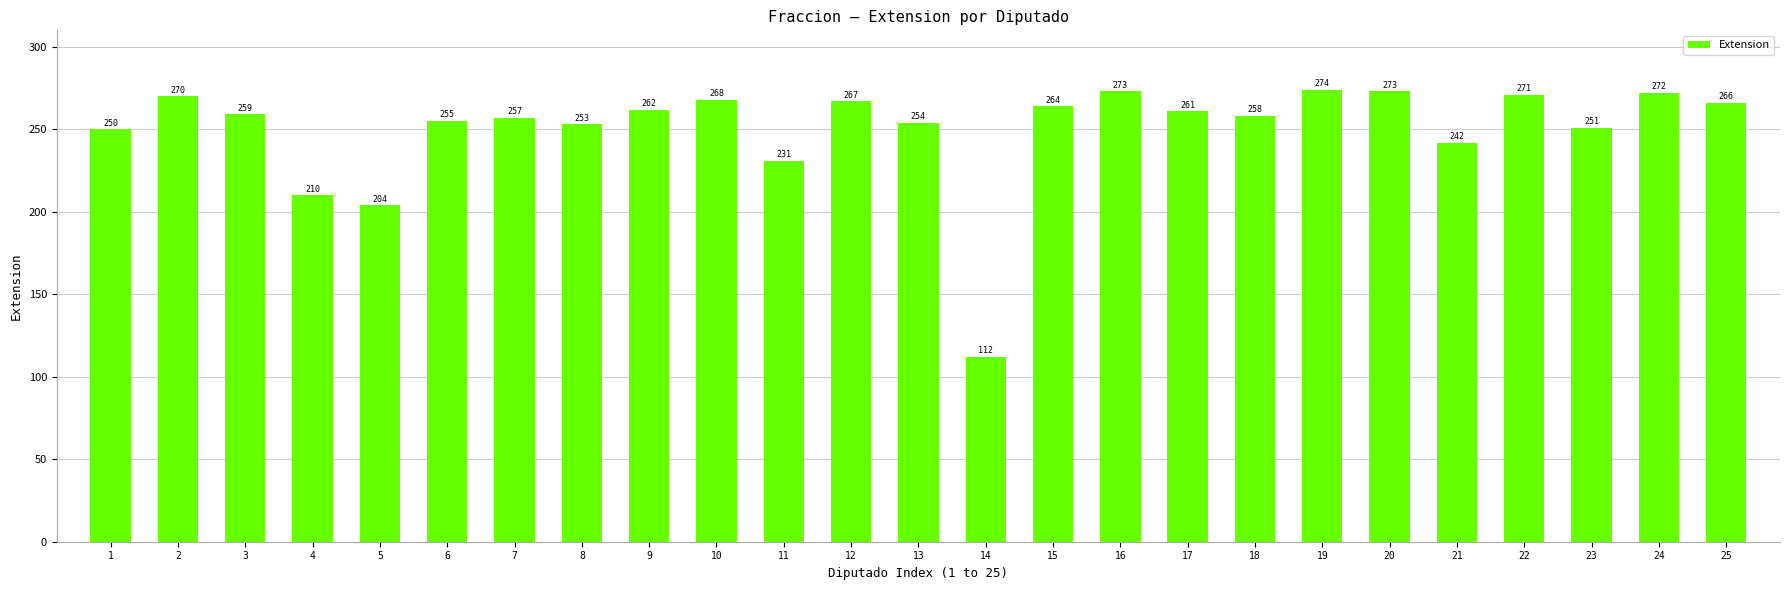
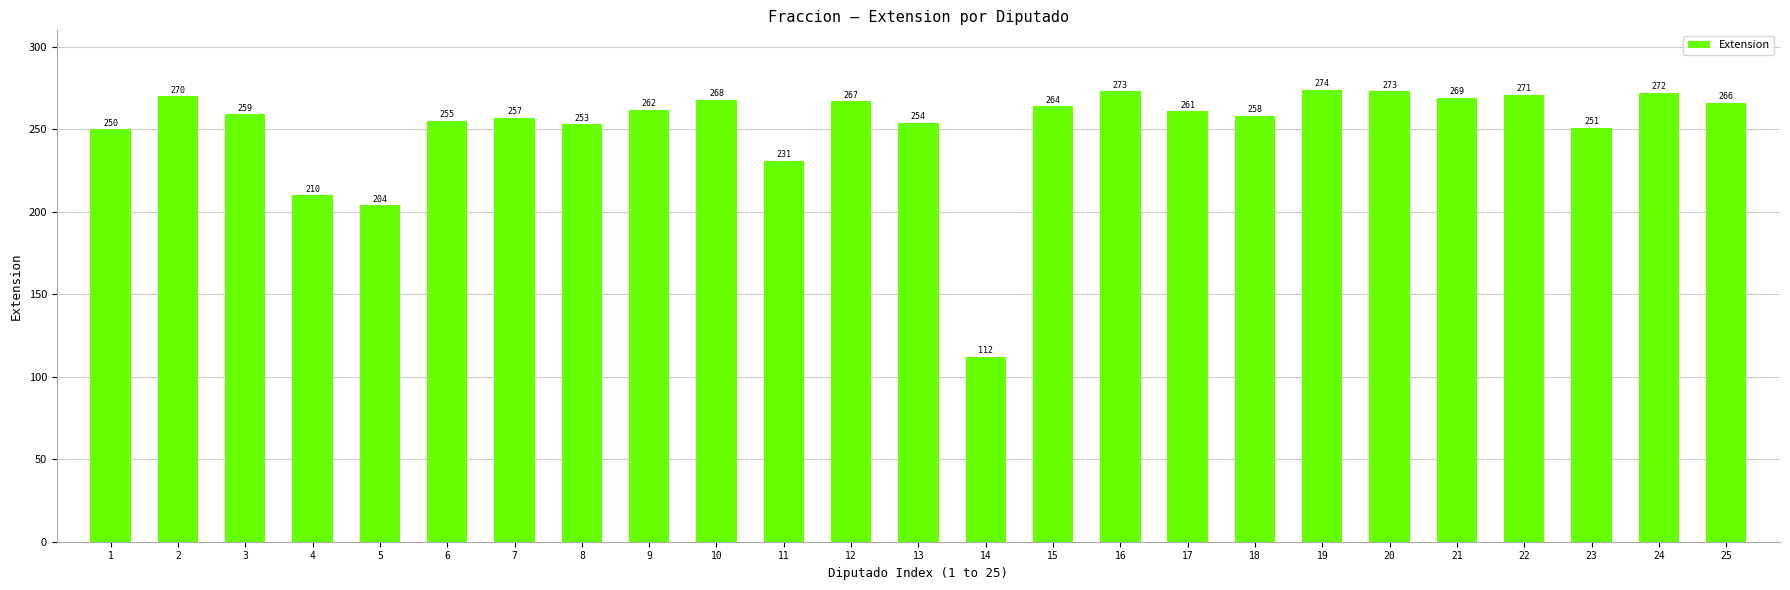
  {
    "1": 250,
    "2": 270,
    "3": 259,
    "4": 210,
    "5": 204,
    "6": 255,
    "7": 257,
    "8": 253,
    "9": 262,
    "10": 268,
    "11": 231,
    "12": 267,
    "13": 254,
    "14": 112,
    "15": 264,
    "16": 273,
    "17": 261,
    "18": 258,
    "19": 274,
    "20": 273,
-   "21": 242,
+   "21": 269,
    "22": 271,
    "23": 251,
    "24": 272,
    "25": 266
  }
